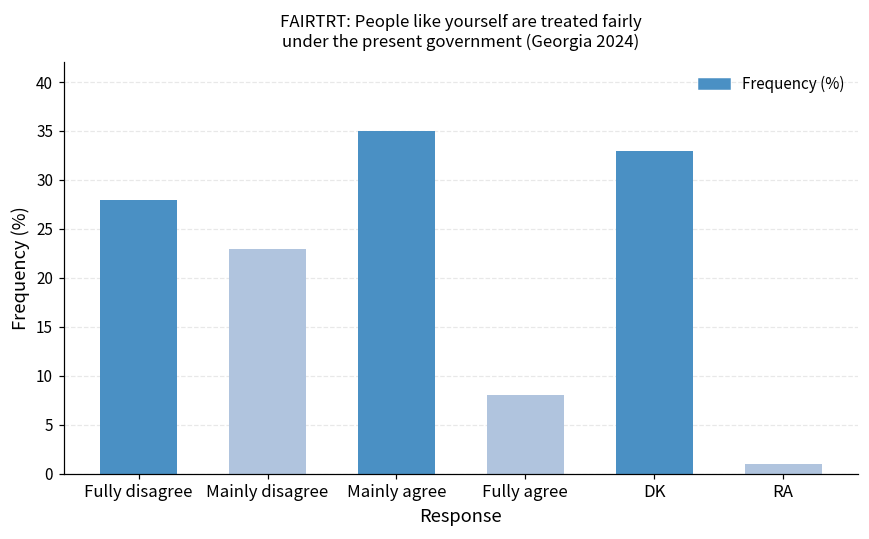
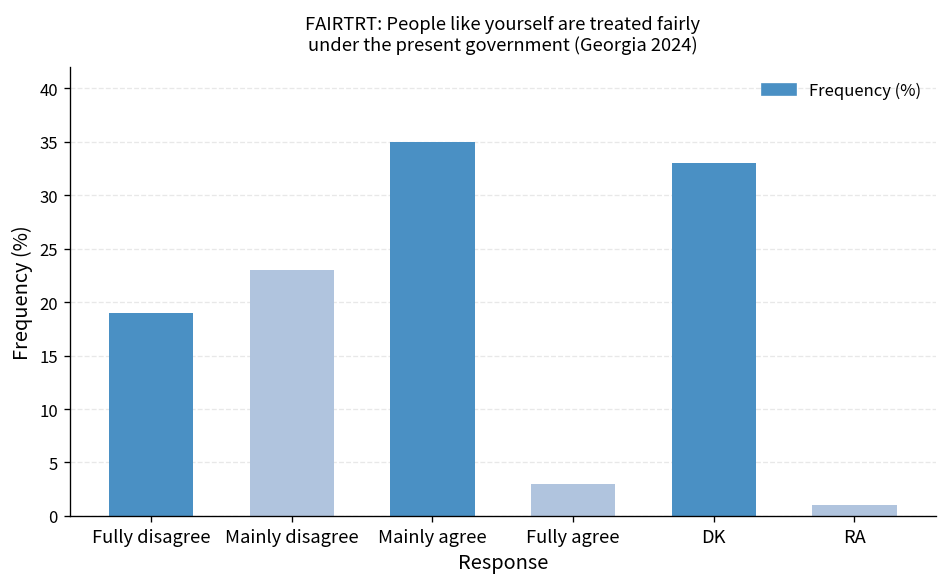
  {
-   "Fully disagree": 28,
+   "Fully disagree": 19,
    "Mainly disagree": 23,
    "Mainly agree": 35,
-   "Fully agree": 8,
+   "Fully agree": 3,
    "DK": 33,
    "RA": 1
  }
